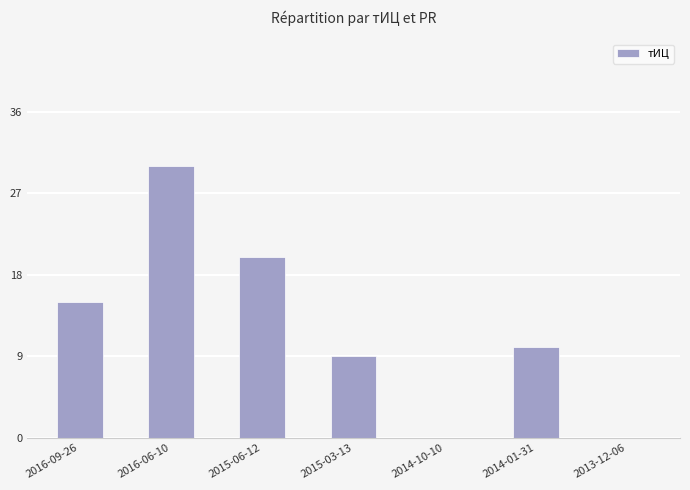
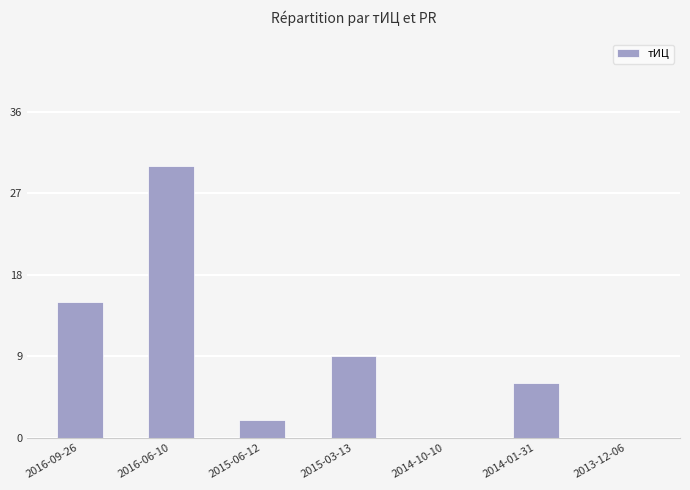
  {
    "2016-09-26": 15,
    "2016-06-10": 30,
-   "2015-06-12": 20,
+   "2015-06-12": 2,
    "2015-03-13": 9,
    "2014-10-10": 0,
-   "2014-01-31": 10,
+   "2014-01-31": 6,
    "2013-12-06": 0
  }
